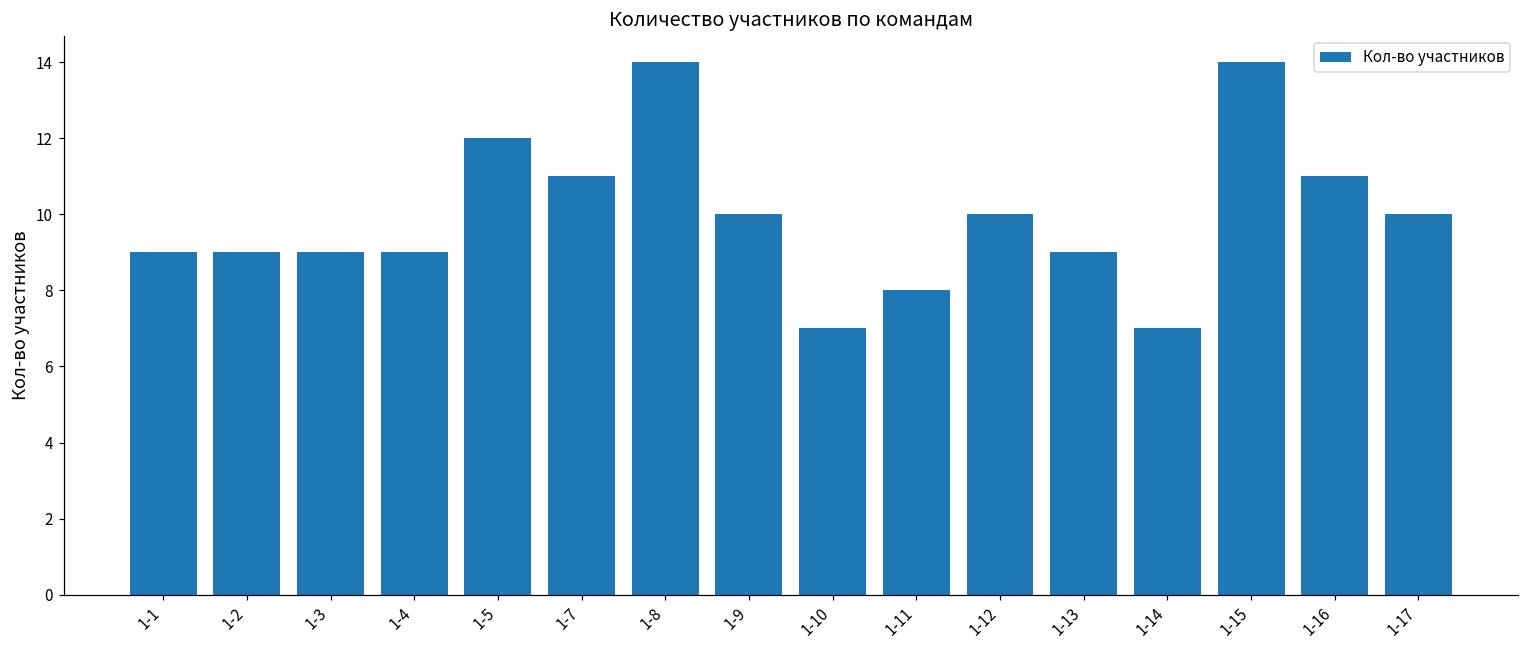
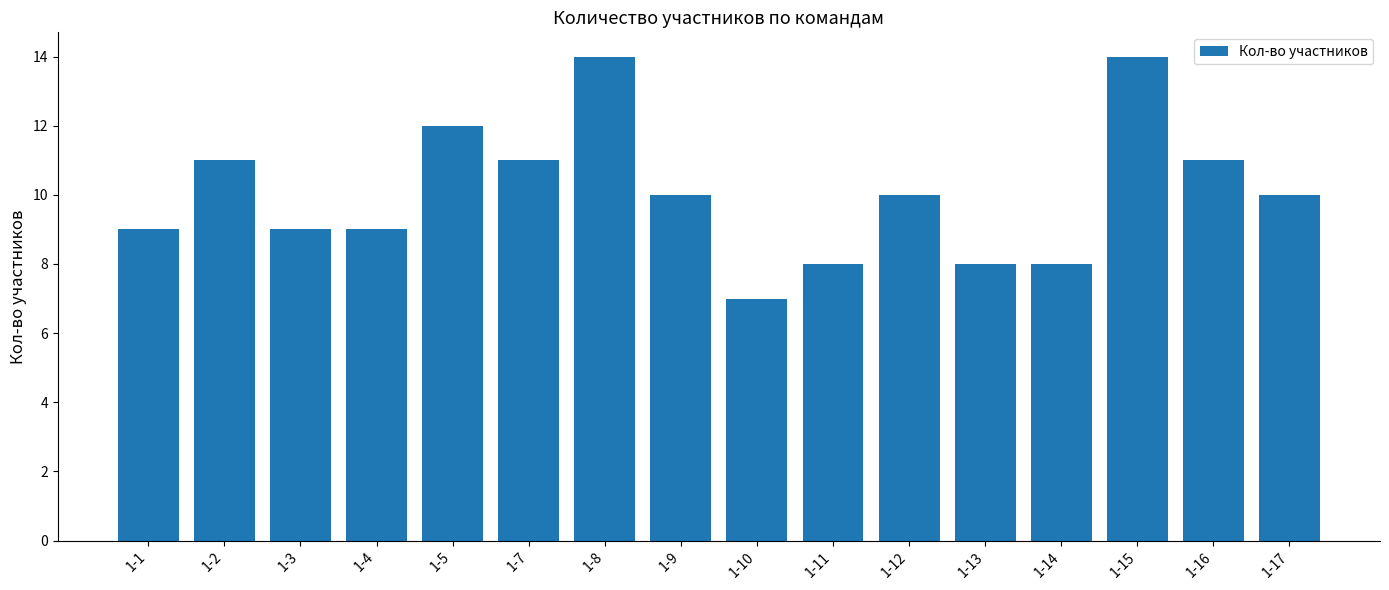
  {
    "1-1": 9,
-   "1-2": 9,
+   "1-2": 11,
    "1-3": 9,
    "1-4": 9,
    "1-5": 12,
    "1-7": 11,
    "1-8": 14,
    "1-9": 10,
    "1-10": 7,
    "1-11": 8,
    "1-12": 10,
-   "1-13": 9,
-   "1-14": 7,
+   "1-13": 8,
+   "1-14": 8,
    "1-15": 14,
    "1-16": 11,
    "1-17": 10
  }
